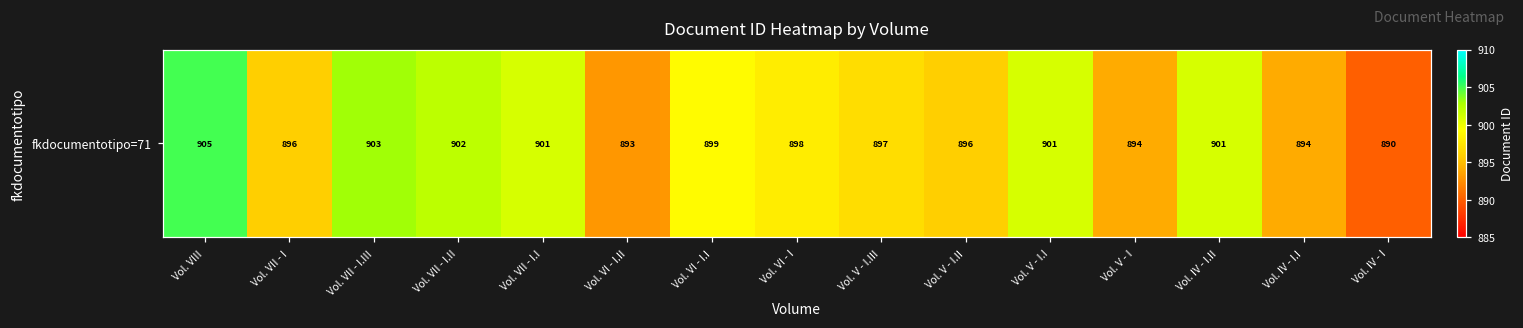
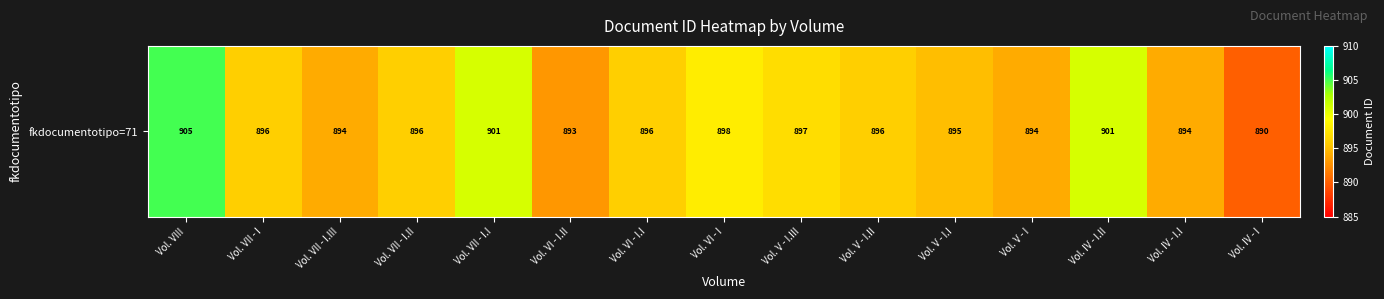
  {
    "fkdocumentotipo=71": {
      "Vol. VIII": 905,
      "Vol. VII - I": 896,
-     "Vol. VII - I.III": 903,
-     "Vol. VII - I.II": 902,
+     "Vol. VII - I.III": 894,
+     "Vol. VII - I.II": 896,
      "Vol. VII - I.I": 901,
      "Vol. VI - I.II": 893,
-     "Vol. VI - I.I": 899,
+     "Vol. VI - I.I": 896,
      "Vol. VI - I": 898,
      "Vol. V - I.III": 897,
      "Vol. V - I.II": 896,
-     "Vol. V - I.I": 901,
+     "Vol. V - I.I": 895,
      "Vol. V - I": 894,
      "Vol. IV - I.II": 901,
      "Vol. IV - I.I": 894,
      "Vol. IV - I": 890
    }
  }
